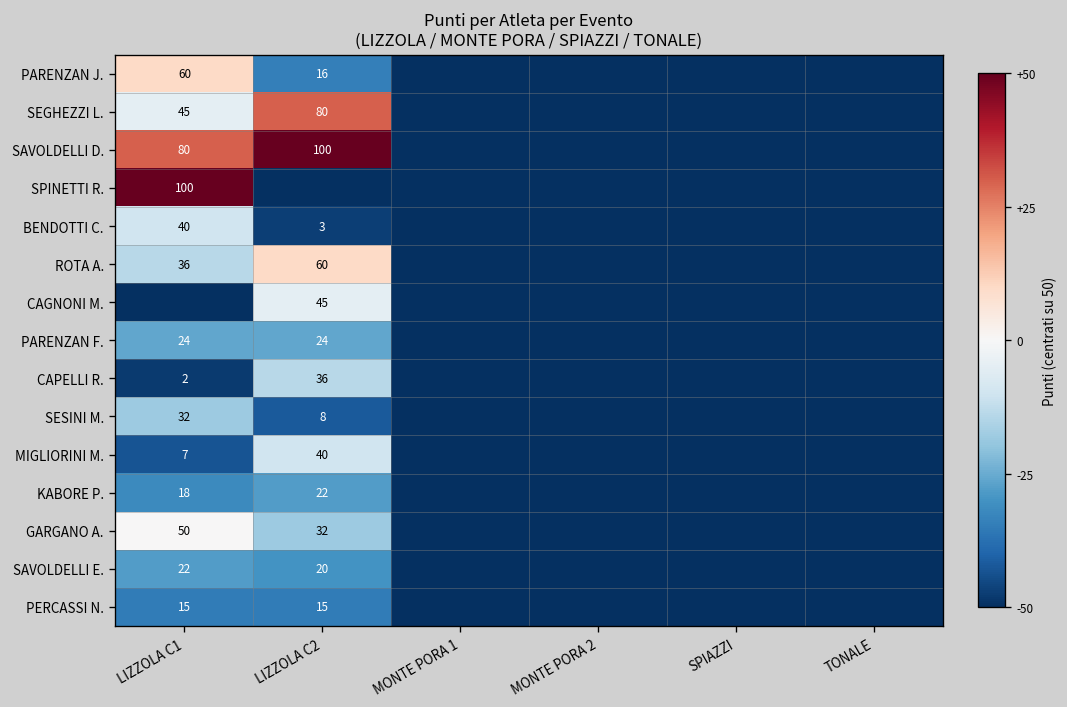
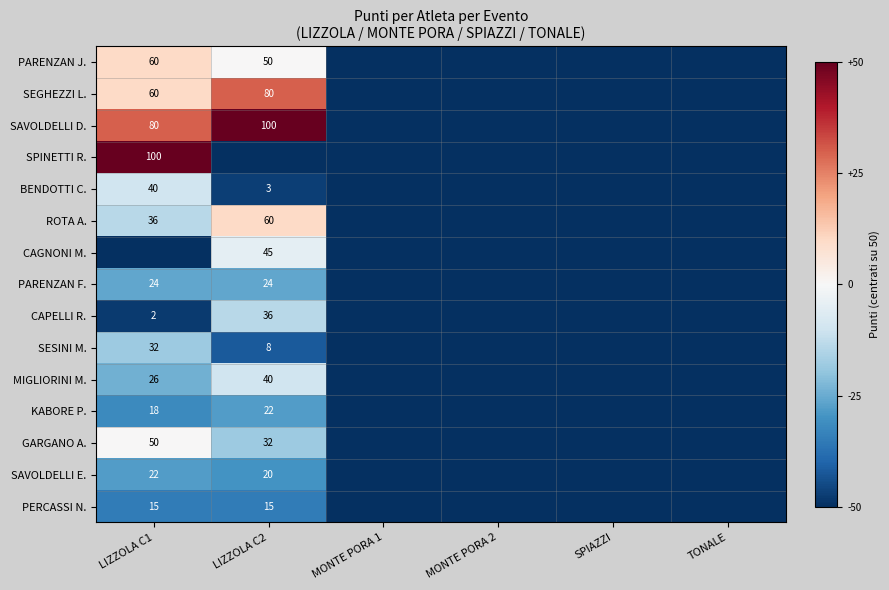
  {
    "PARENZAN J.": {
      "LIZZOLA C1": 60,
-     "LIZZOLA C2": 16
+     "LIZZOLA C2": 50
    },
    "SEGHEZZI L.": {
-     "LIZZOLA C1": 45,
+     "LIZZOLA C1": 60,
      "LIZZOLA C2": 80
    },
    "SAVOLDELLI D.": {
      "LIZZOLA C1": 80,
      "LIZZOLA C2": 100
    },
    "SPINETTI R.": {
      "LIZZOLA C1": 100
    },
    "BENDOTTI C.": {
      "LIZZOLA C1": 40,
      "LIZZOLA C2": 3
    },
    "ROTA A.": {
      "LIZZOLA C1": 36,
      "LIZZOLA C2": 60
    },
    "CAGNONI M.": {
      "LIZZOLA C2": 45
    },
    "PARENZAN F.": {
      "LIZZOLA C1": 24,
      "LIZZOLA C2": 24
    },
    "CAPELLI R.": {
      "LIZZOLA C1": 2,
      "LIZZOLA C2": 36
    },
    "SESINI M.": {
      "LIZZOLA C1": 32,
      "LIZZOLA C2": 8
    },
    "MIGLIORINI M.": {
-     "LIZZOLA C1": 7,
+     "LIZZOLA C1": 26,
      "LIZZOLA C2": 40
    },
    "KABORE P.": {
      "LIZZOLA C1": 18,
      "LIZZOLA C2": 22
    },
    "GARGANO A.": {
      "LIZZOLA C1": 50,
      "LIZZOLA C2": 32
    },
    "SAVOLDELLI E.": {
      "LIZZOLA C1": 22,
      "LIZZOLA C2": 20
    },
    "PERCASSI N.": {
      "LIZZOLA C1": 15,
      "LIZZOLA C2": 15
    }
  }
